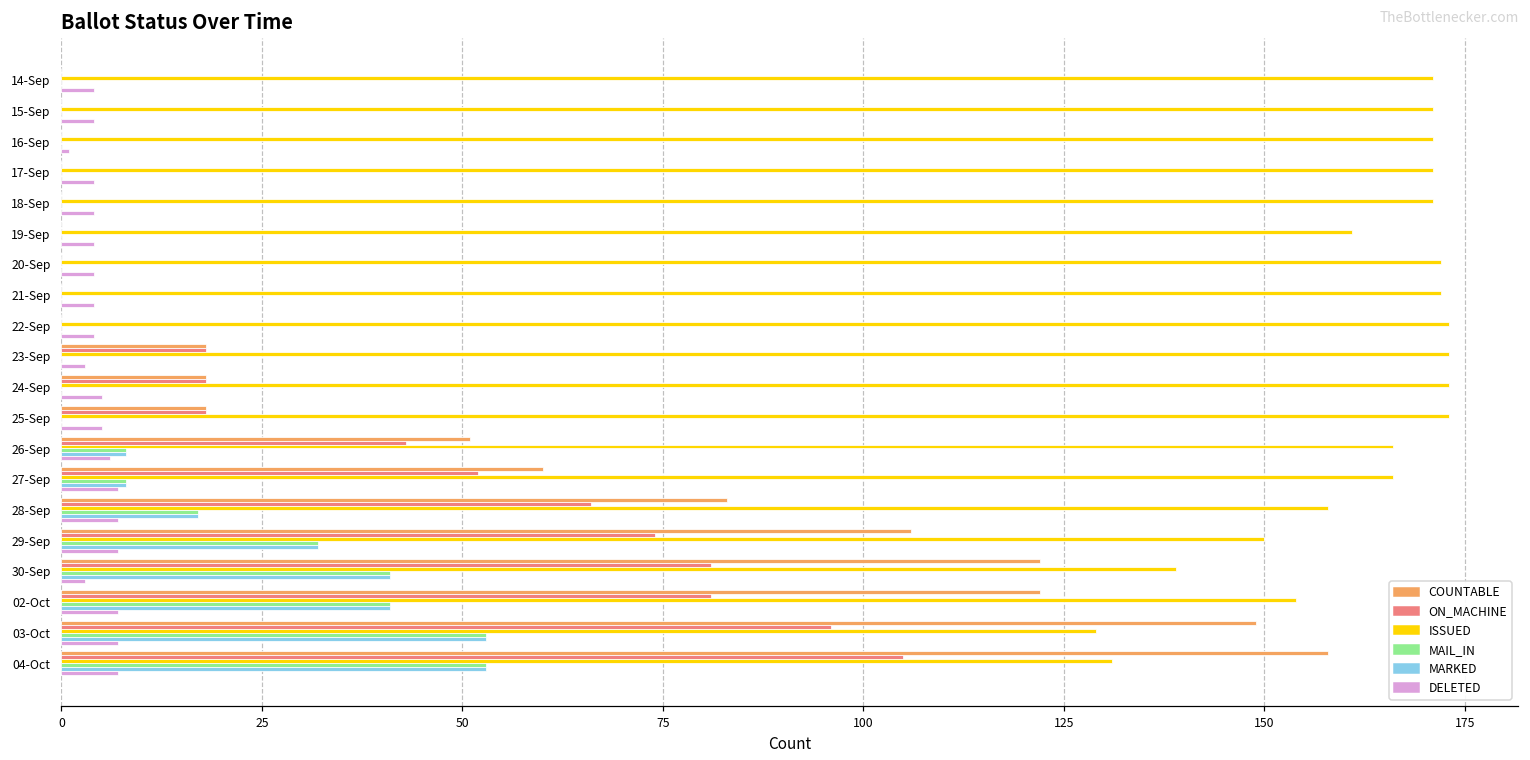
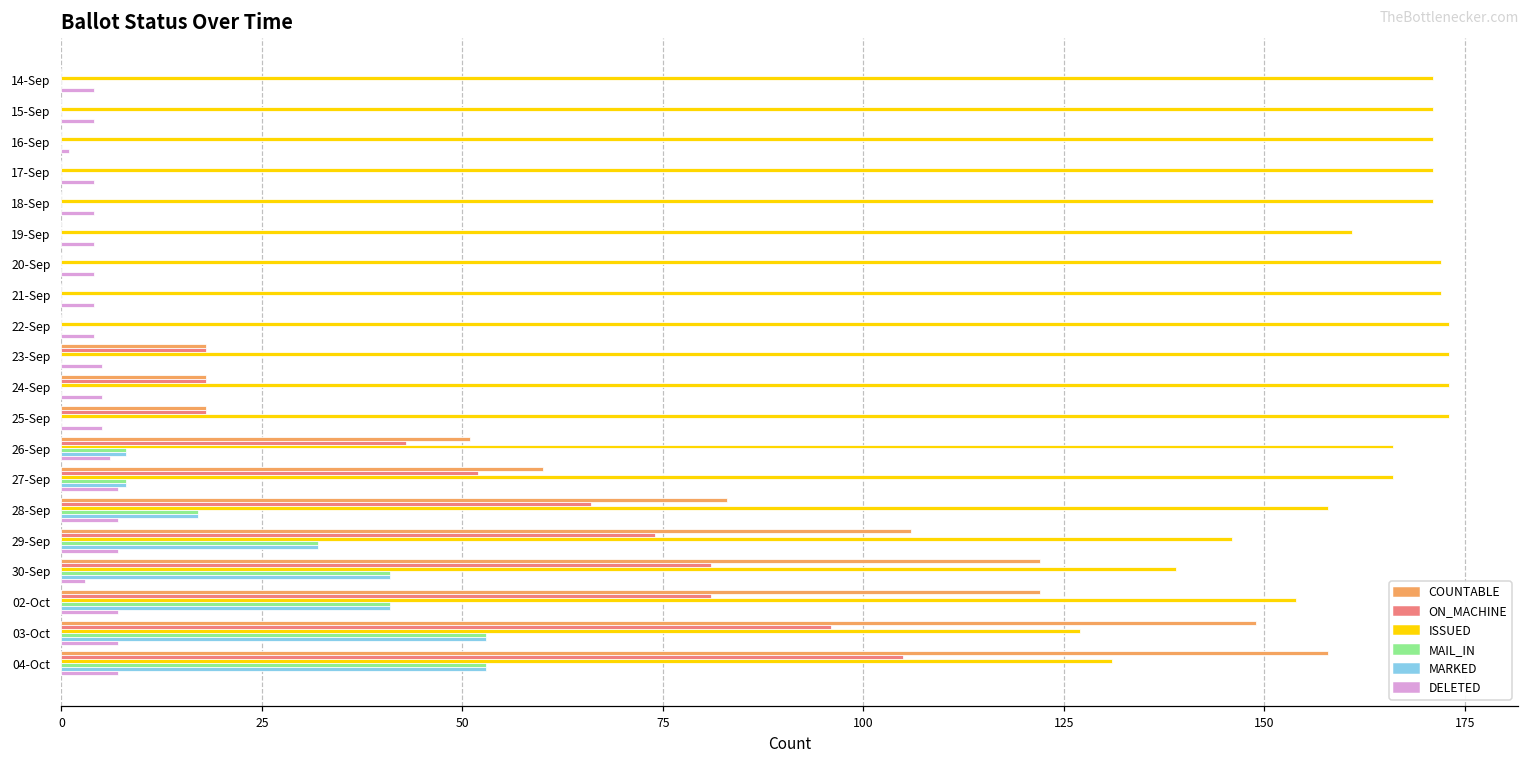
  {
    "ISSUED": {
      "14-Sep": 171,
      "15-Sep": 171,
      "16-Sep": 171,
      "17-Sep": 171,
      "18-Sep": 171,
      "19-Sep": 161,
      "20-Sep": 172,
      "21-Sep": 172,
      "22-Sep": 173,
      "23-Sep": 173,
      "24-Sep": 173,
      "25-Sep": 173,
      "26-Sep": 166,
      "27-Sep": 166,
      "28-Sep": 158,
-     "29-Sep": 150,
+     "29-Sep": 146,
      "30-Sep": 139,
      "02-Oct": 154,
-     "03-Oct": 129,
+     "03-Oct": 127,
      "04-Oct": 131
    },
    "MAIL_IN": {
      "14-Sep": 0,
      "15-Sep": 0,
      "16-Sep": 0,
      "17-Sep": 0,
      "18-Sep": 0,
      "19-Sep": 0,
      "20-Sep": 0,
      "21-Sep": 0,
      "22-Sep": 0,
      "23-Sep": 0,
      "24-Sep": 0,
      "25-Sep": 0,
      "26-Sep": 8,
      "27-Sep": 8,
      "28-Sep": 17,
      "29-Sep": 32,
      "30-Sep": 41,
      "02-Oct": 41,
      "03-Oct": 53,
      "04-Oct": 53
    },
    "MARKED": {
      "14-Sep": 0,
      "15-Sep": 0,
      "16-Sep": 0,
      "17-Sep": 0,
      "18-Sep": 0,
      "19-Sep": 0,
      "20-Sep": 0,
      "21-Sep": 0,
      "22-Sep": 0,
      "23-Sep": 0,
      "24-Sep": 0,
      "25-Sep": 0,
      "26-Sep": 8,
      "27-Sep": 8,
      "28-Sep": 17,
      "29-Sep": 32,
      "30-Sep": 41,
      "02-Oct": 41,
      "03-Oct": 53,
      "04-Oct": 53
    },
    "DELETED": {
      "14-Sep": 4,
      "15-Sep": 4,
      "16-Sep": 1,
      "17-Sep": 4,
      "18-Sep": 4,
      "19-Sep": 4,
      "20-Sep": 4,
      "21-Sep": 4,
      "22-Sep": 4,
-     "23-Sep": 3,
+     "23-Sep": 5,
      "24-Sep": 5,
      "25-Sep": 5,
      "26-Sep": 6,
      "27-Sep": 7,
      "28-Sep": 7,
      "29-Sep": 7,
      "30-Sep": 3,
      "02-Oct": 7,
      "03-Oct": 7,
      "04-Oct": 7
    }
  }
